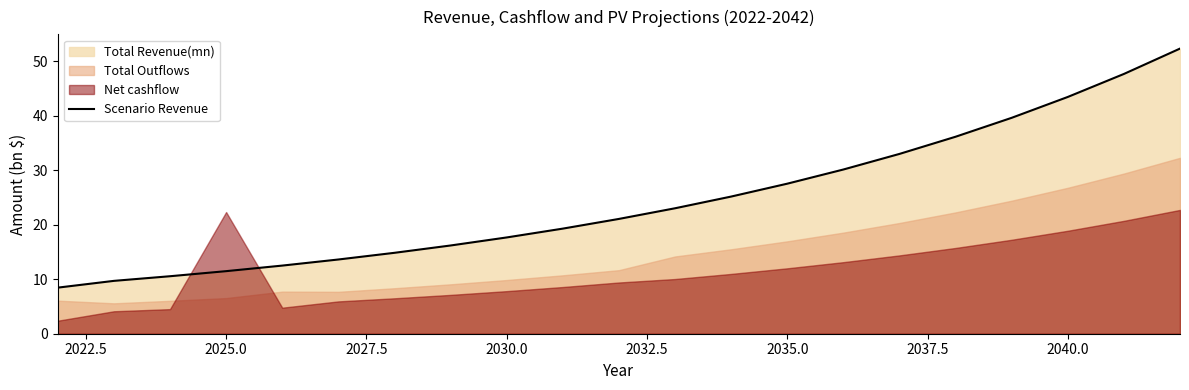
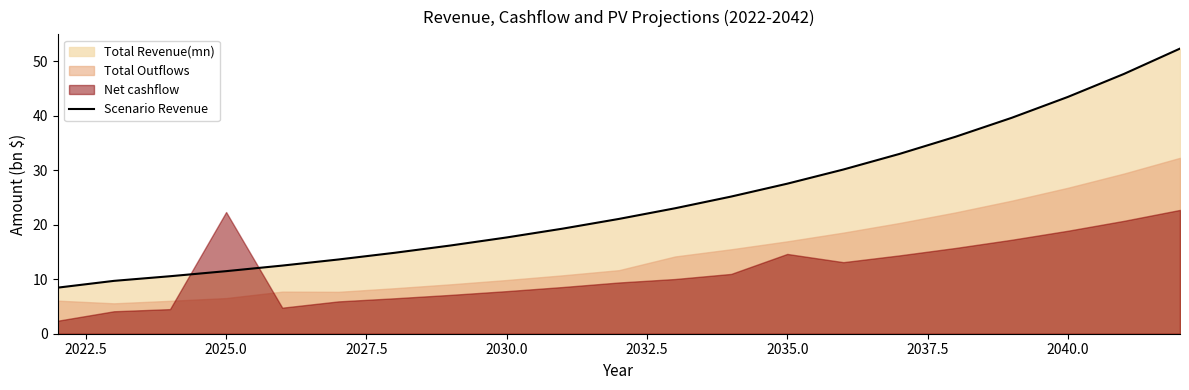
  {
    "Net cashflow": {
      "2025.0": 22,
      "2030.0": 8,
-     "2035.0": 12,
+     "2035.0": 15,
      "2040.0": 19
    }
  }
